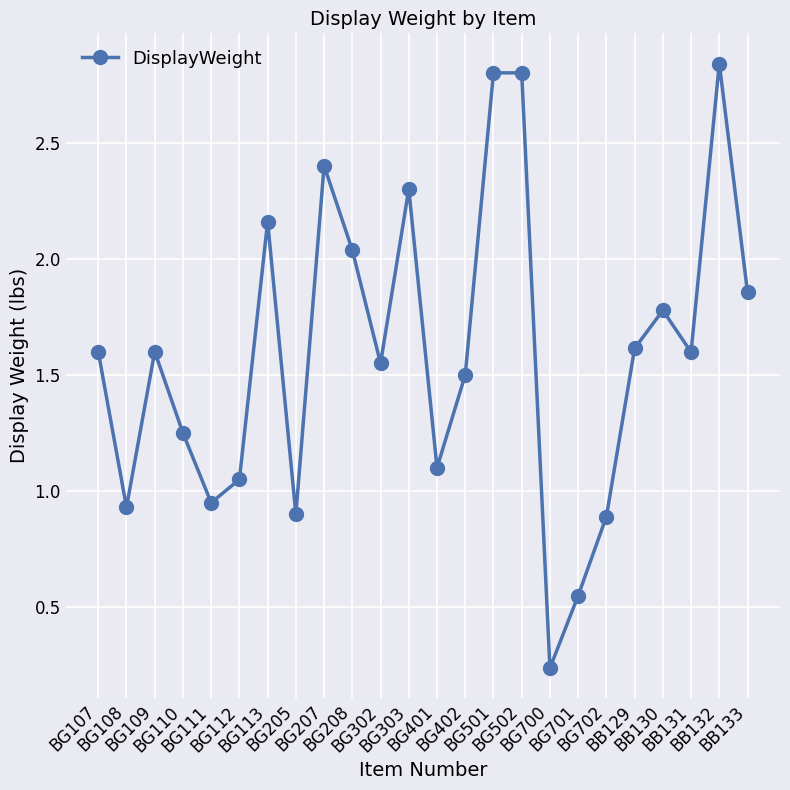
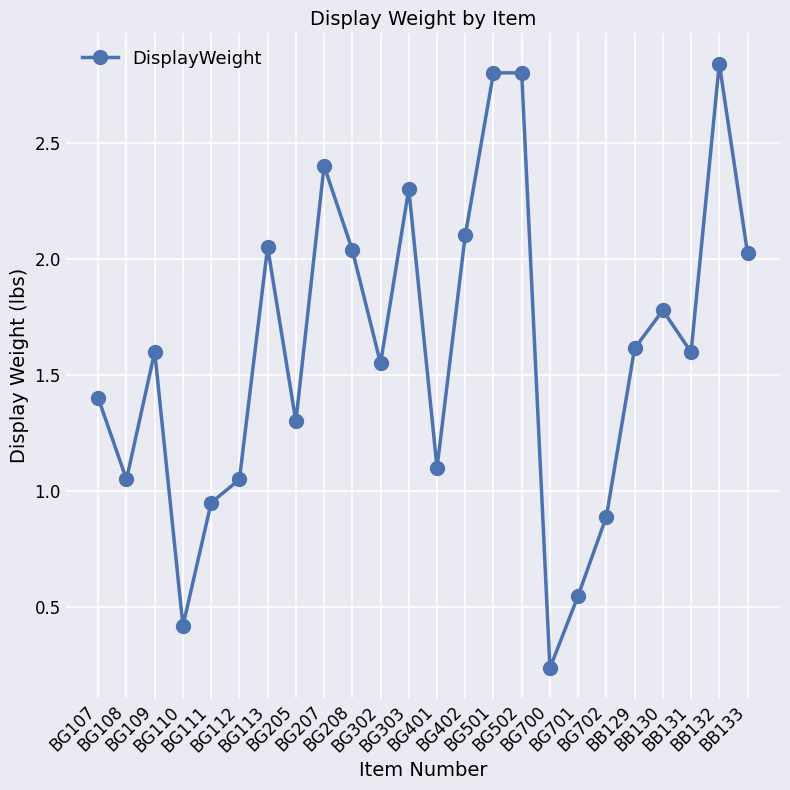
  {
-   "BG107": 1.6,
-   "BG108": 0.93,
+   "BG107": 1.4,
+   "BG108": 1.05,
    "BG109": 1.60,
-   "BG110": 1.25,
+   "BG110": 0.42,
    "BG111": 0.95,
    "BG112": 1.05,
-   "BG113": 2.16,
-   "BG205": 0.9,
+   "BG113": 2.05,
+   "BG205": 1.3,
    "BG207": 2.40,
    "BG208": 2.04,
    "BG302": 1.55,
    "BG303": 2.30,
    "BG401": 1.10,
-   "BG402": 1.5,
+   "BG402": 2.1,
    "BG501": 2.80,
    "BG502": 2.80,
    "BG700": 0.24,
    "BG701": 0.55,
    "BG702": 0.89,
    "BB129": 1.61,
    "BB130": 1.78,
    "BB131": 1.60,
    "BB132": 2.84,
-   "BB133": 1.86
+   "BB133": 2.02
  }
